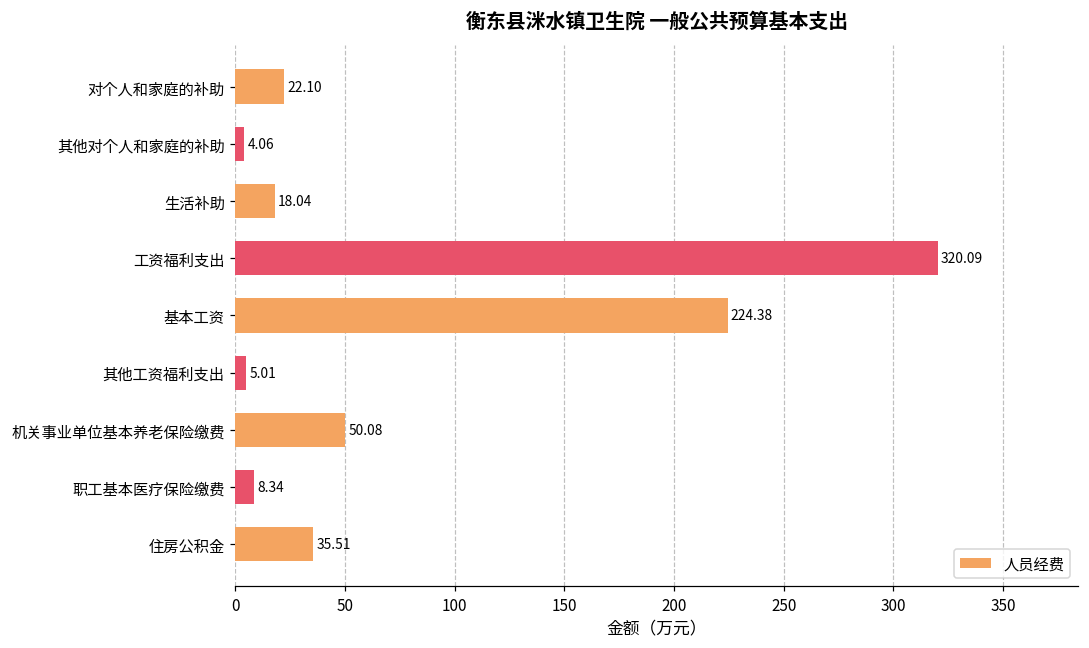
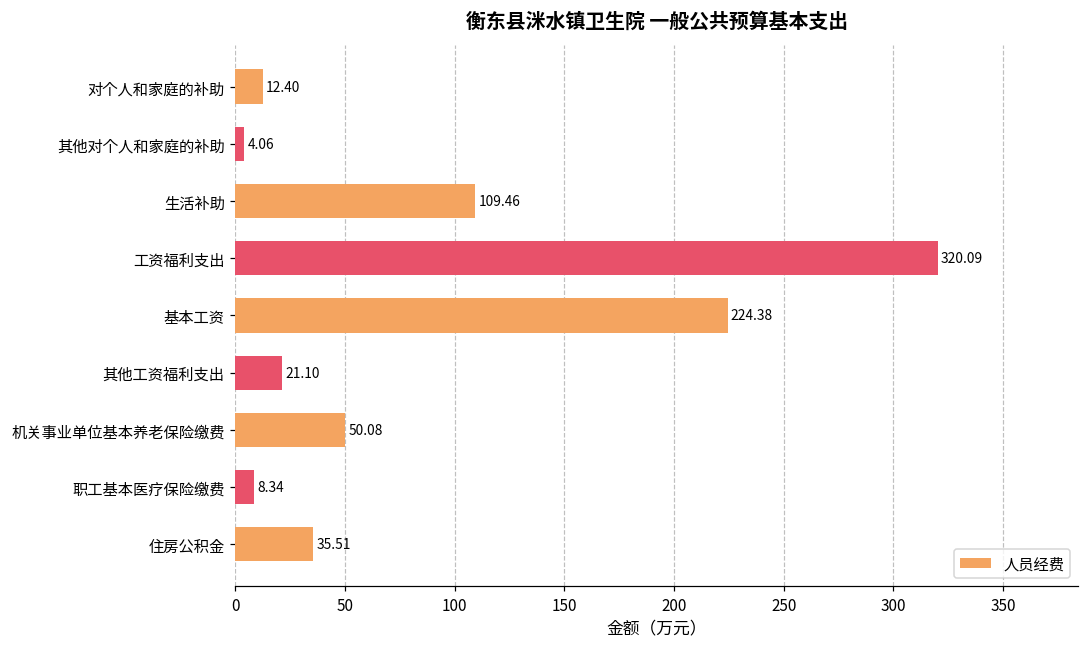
  {
-   "对个人和家庭的补助": 22.10,
+   "对个人和家庭的补助": 12.40,
    "其他对个人和家庭的补助": 4.06,
-   "生活补助": 18.04,
+   "生活补助": 109.46,
    "工资福利支出": 320.09,
    "基本工资": 224.38,
-   "其他工资福利支出": 5.01,
+   "其他工资福利支出": 21.10,
    "机关事业单位基本养老保险缴费": 50.08,
    "职工基本医疗保险缴费": 8.34,
    "住房公积金": 35.51
  }
